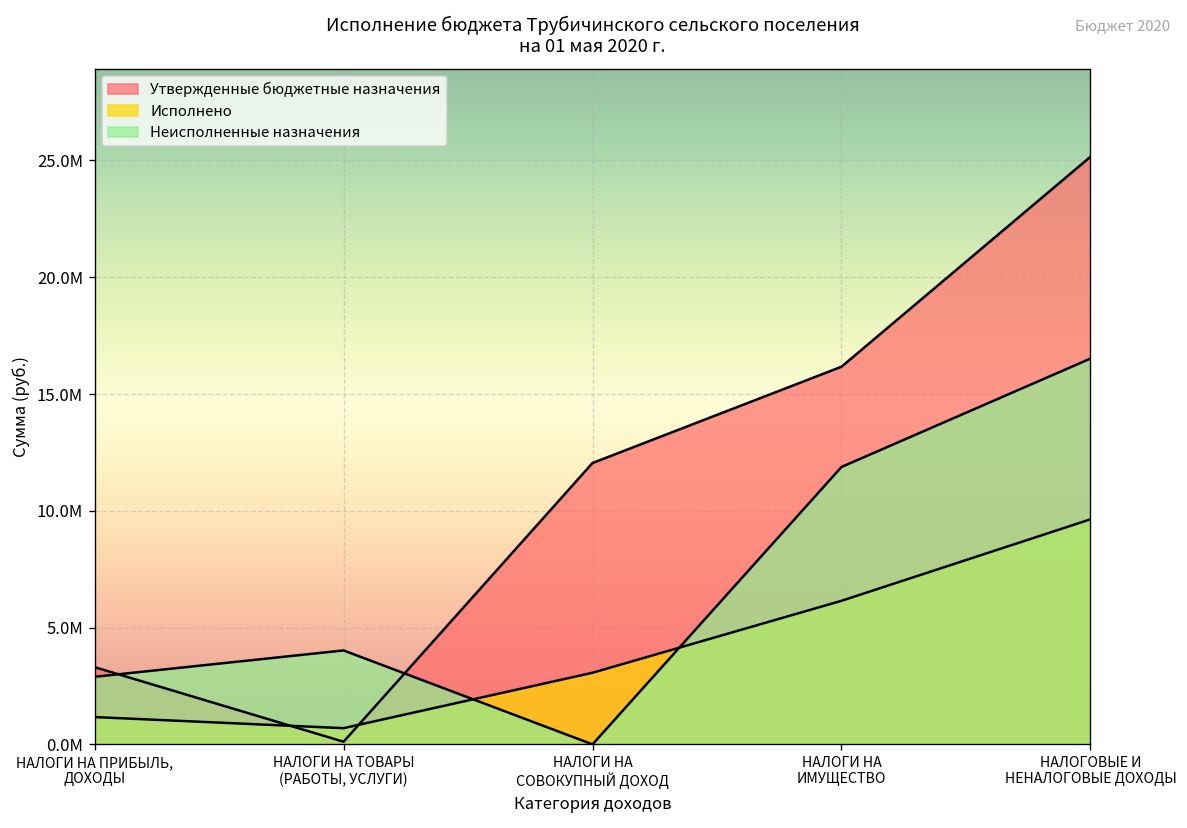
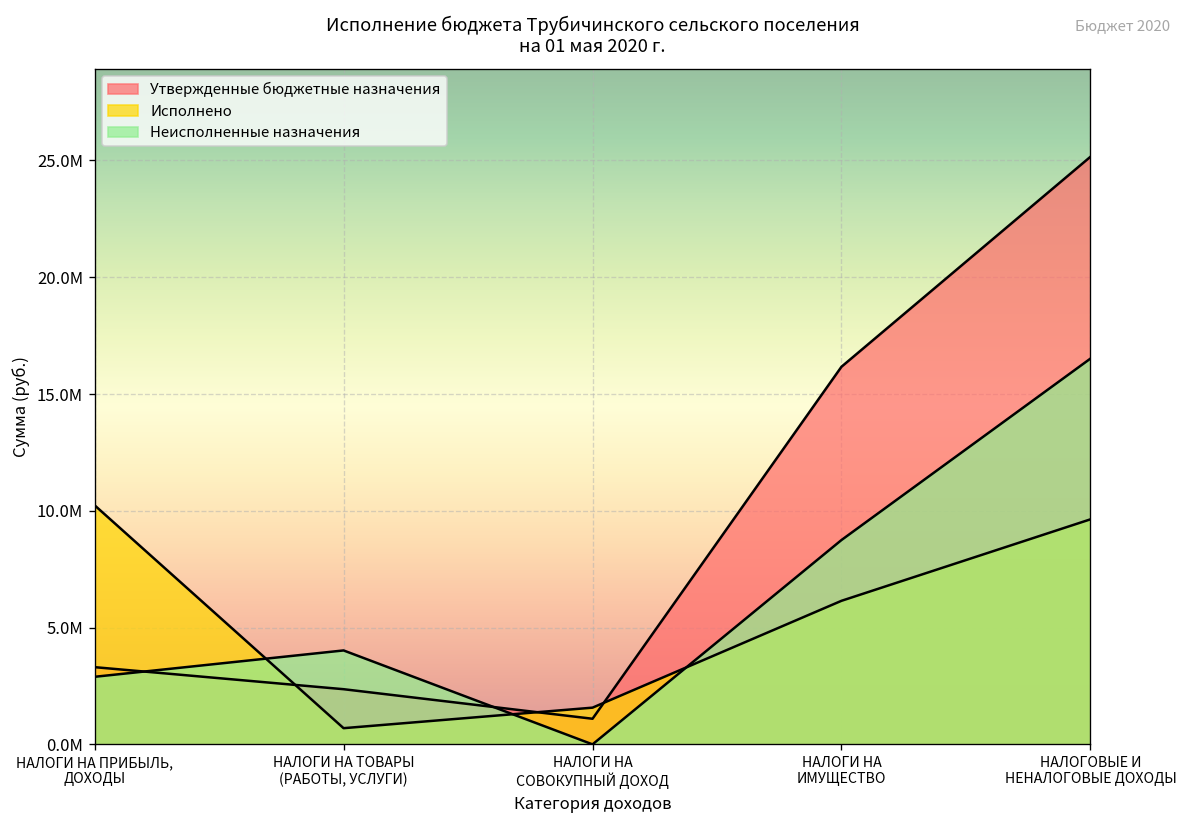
  {
    "Утвержденные бюджетные назначения": {
      "НАЛОГИ НА ПРИБЫЛЬ, ДОХОДЫ": 3300000,
-     "НАЛОГИ НА ТОВАРЫ (РАБОТЫ, УСЛУГИ)": 100000,
-     "НАЛОГИ НА СОВОКУПНЫЙ ДОХОД": 12000000,
+     "НАЛОГИ НА ТОВАРЫ (РАБОТЫ, УСЛУГИ)": 2400000,
+     "НАЛОГИ НА СОВОКУПНЫЙ ДОХОД": 1100000,
      "НАЛОГИ НА ИМУЩЕСТВО": 16200000,
      "НАЛОГОВЫЕ И НЕНАЛОГОВЫЕ ДОХОДЫ": 25200000
    },
    "Исполнено": {
-     "НАЛОГИ НА ПРИБЫЛЬ, ДОХОДЫ": 1200000,
+     "НАЛОГИ НА ПРИБЫЛЬ, ДОХОДЫ": 10200000,
      "НАЛОГИ НА ТОВАРЫ (РАБОТЫ, УСЛУГИ)": 700000,
-     "НАЛОГИ НА СОВОКУПНЫЙ ДОХОД": 3100000,
+     "НАЛОГИ НА СОВОКУПНЫЙ ДОХОД": 1600000,
      "НАЛОГИ НА ИМУЩЕСТВО": 6100000,
      "НАЛОГОВЫЕ И НЕНАЛОГОВЫЕ ДОХОДЫ": 9600000
    },
    "Неисполненные назначения": {
      "НАЛОГИ НА ПРИБЫЛЬ, ДОХОДЫ": 2900000,
      "НАЛОГИ НА ТОВАРЫ (РАБОТЫ, УСЛУГИ)": 4000000,
      "НАЛОГИ НА СОВОКУПНЫЙ ДОХОД": 0,
-     "НАЛОГИ НА ИМУЩЕСТВО": 11900000,
+     "НАЛОГИ НА ИМУЩЕСТВО": 8700000,
      "НАЛОГОВЫЕ И НЕНАЛОГОВЫЕ ДОХОДЫ": 16500000
    }
  }
